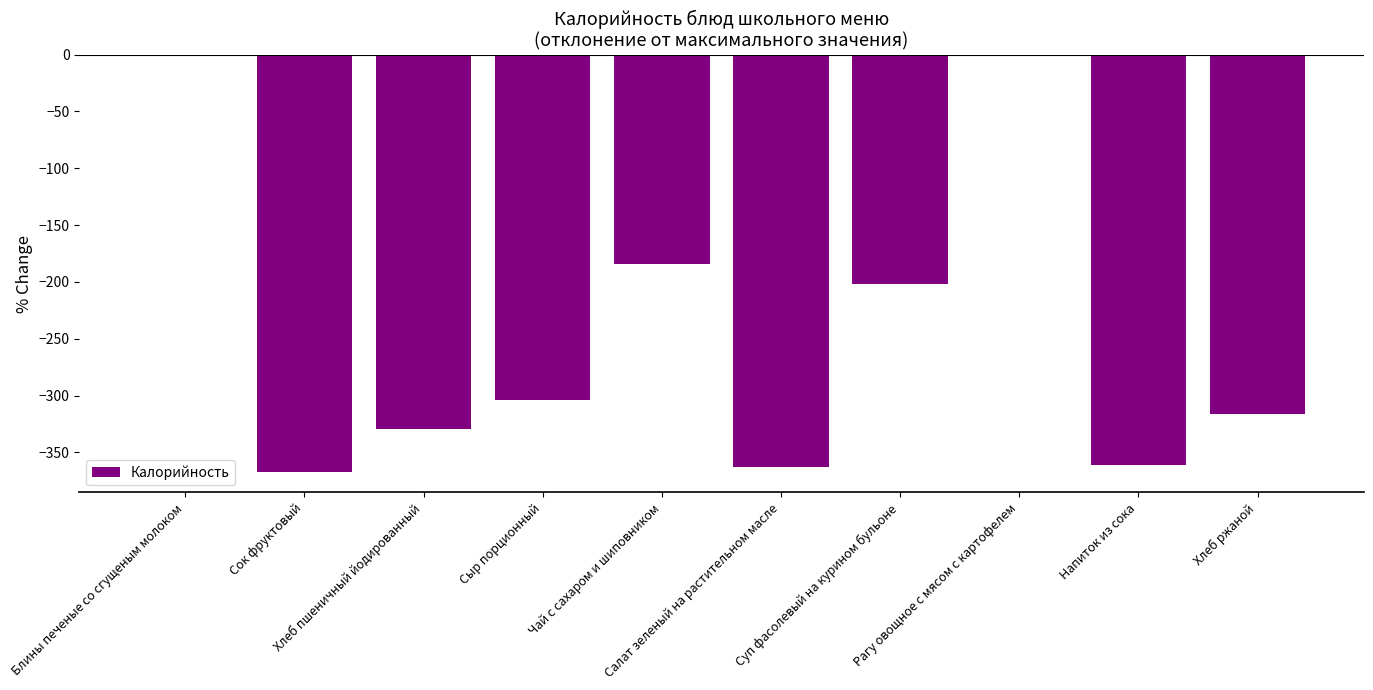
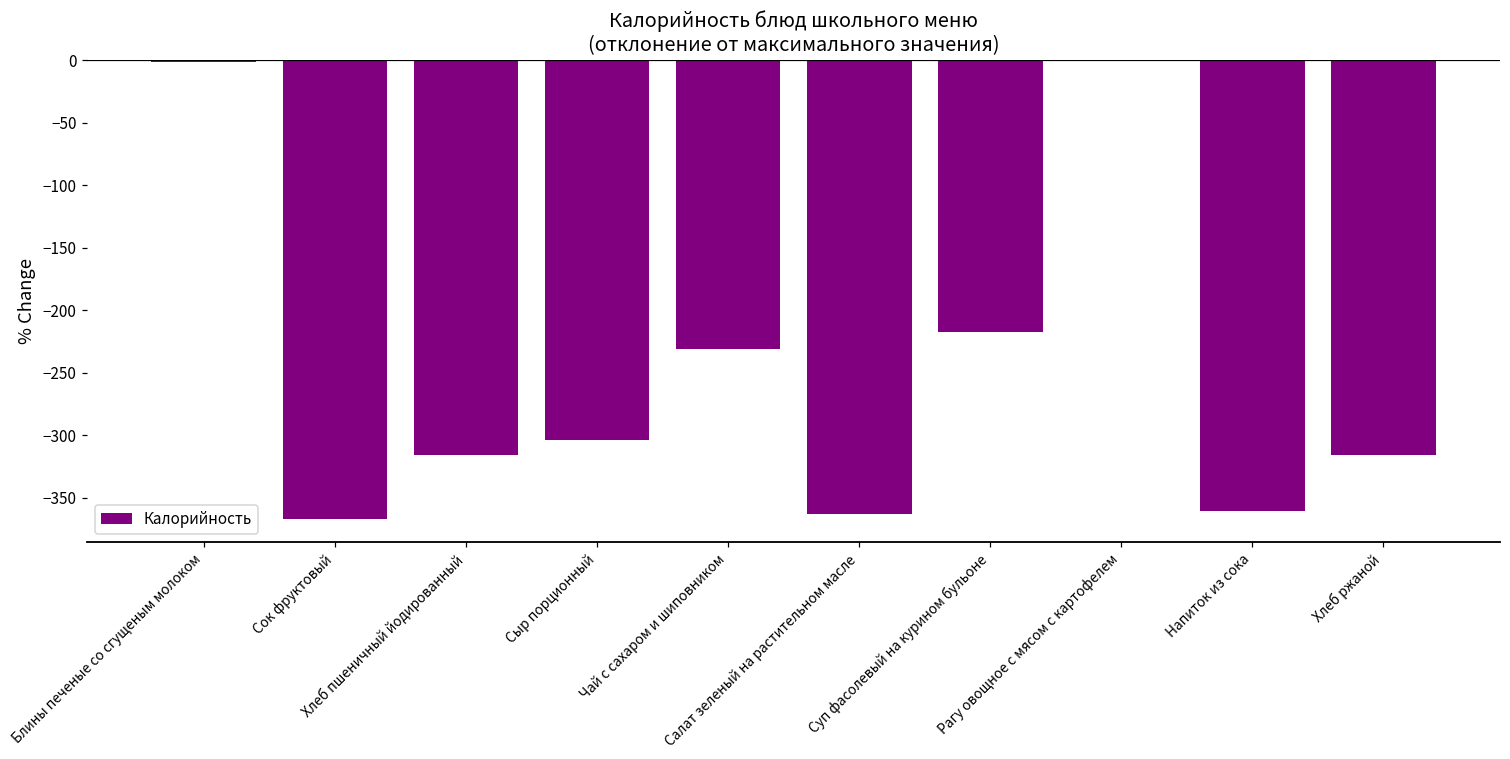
  {
    "Сок фруктовый": -367,
-   "Хлеб пшеничный йодированный": -330,
+   "Хлеб пшеничный йодированный": -316,
    "Сыр порционный": -304,
-   "Чай с сахаром и шиповником": -184,
+   "Чай с сахаром и шиповником": -231,
    "Салат зеленый на растительном масле": -363,
-   "Суп фасолевый на курином бульоне": -202,
+   "Суп фасолевый на курином бульоне": -217,
    "Рагу овощное с мясом с картофелем": 0,
    "Напиток из сока": -361,
    "Хлеб ржаной": -316
  }
